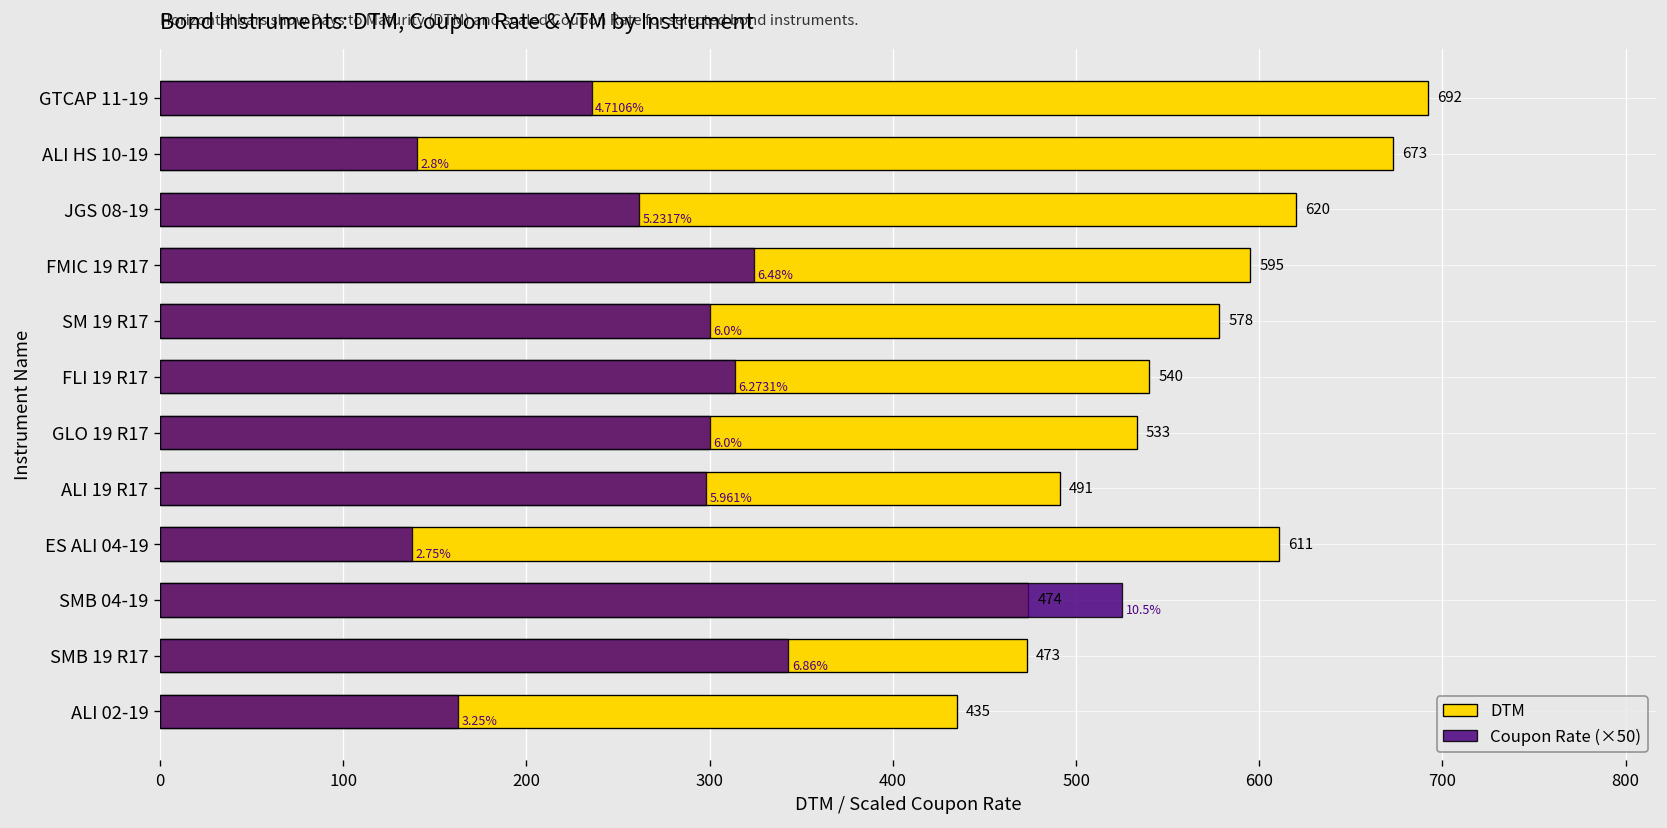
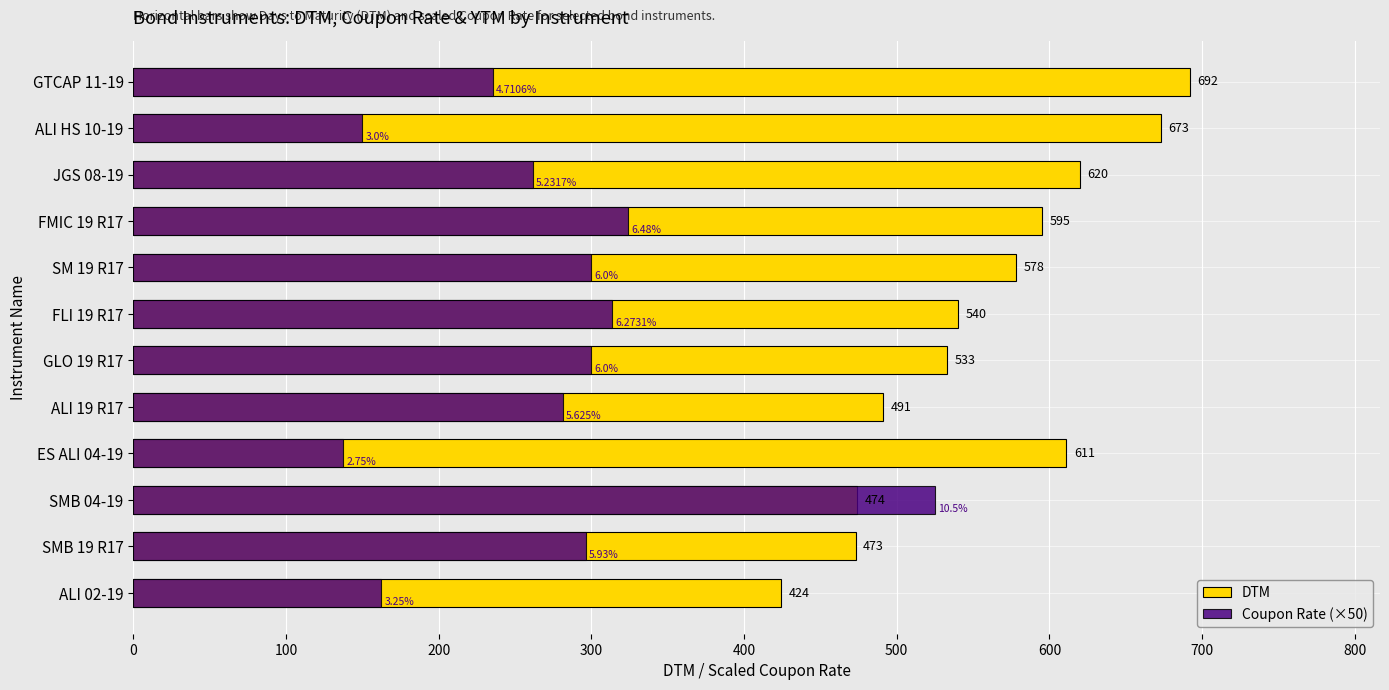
  {
    "DTM": {
      "GTCAP 11-19": "692",
      "ALI HS 10-19": "673",
      "JGS 08-19": "620",
      "FMIC 19 R17": "595",
      "SM 19 R17": "578",
      "FLI 19 R17": "540",
      "GLO 19 R17": "533",
      "ALI 19 R17": "491",
      "ES ALI 04-19": "611",
      "SMB 19 R17": "473",
-     "ALI 02-19": "435"
+     "ALI 02-19": "424"
    },
    "Coupon Rate (×50)": {
-     "ALI HS 10-19": "2.8%",
-     "ALI 19 R17": "5.961%",
-     "SMB 19 R17": "6.86%"
+     "ALI HS 10-19": "3.0%",
+     "ALI 19 R17": "5.625%",
+     "SMB 19 R17": "5.93%"
    }
  }
